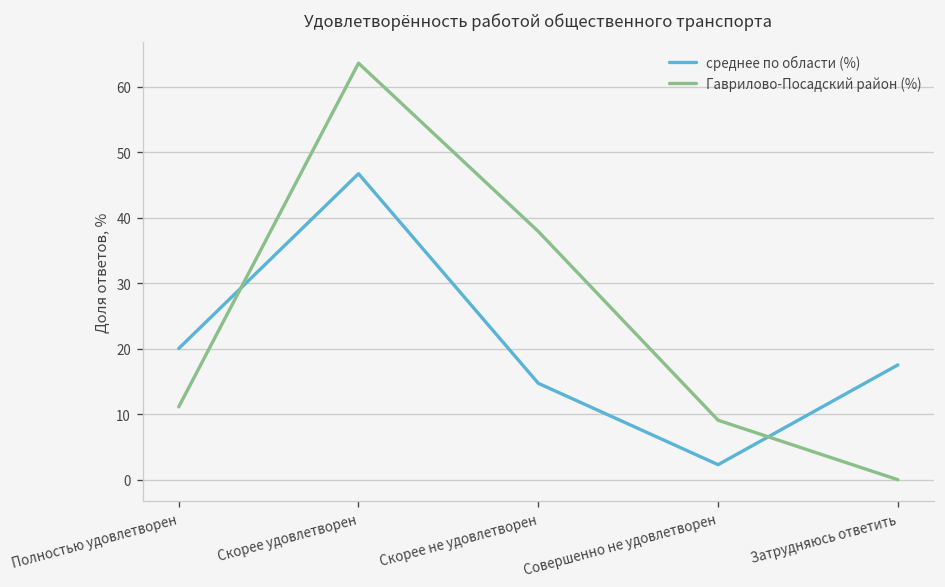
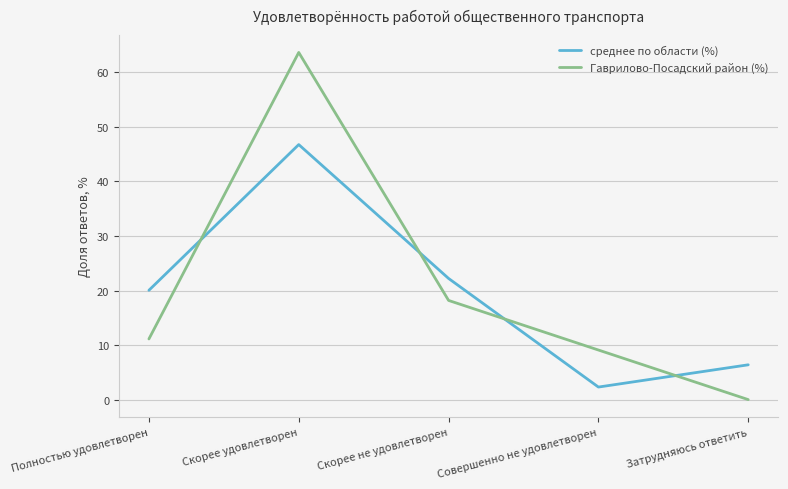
  {
    "среднее по области (%)": {
      "Полностью удовлетворен": 20,
      "Скорее удовлетворен": 47,
-     "Скорее не удовлетворен": 15,
+     "Скорее не удовлетворен": 22,
      "Совершенно не удовлетворен": 2,
-     "Затрудняюсь ответить": 18
+     "Затрудняюсь ответить": 6
    },
    "Гаврилово-Посадский район (%)": {
      "Полностью удовлетворен": 11,
      "Скорее удовлетворен": 64,
-     "Скорее не удовлетворен": 38,
+     "Скорее не удовлетворен": 18,
      "Совершенно не удовлетворен": 9,
      "Затрудняюсь ответить": 0
    }
  }
